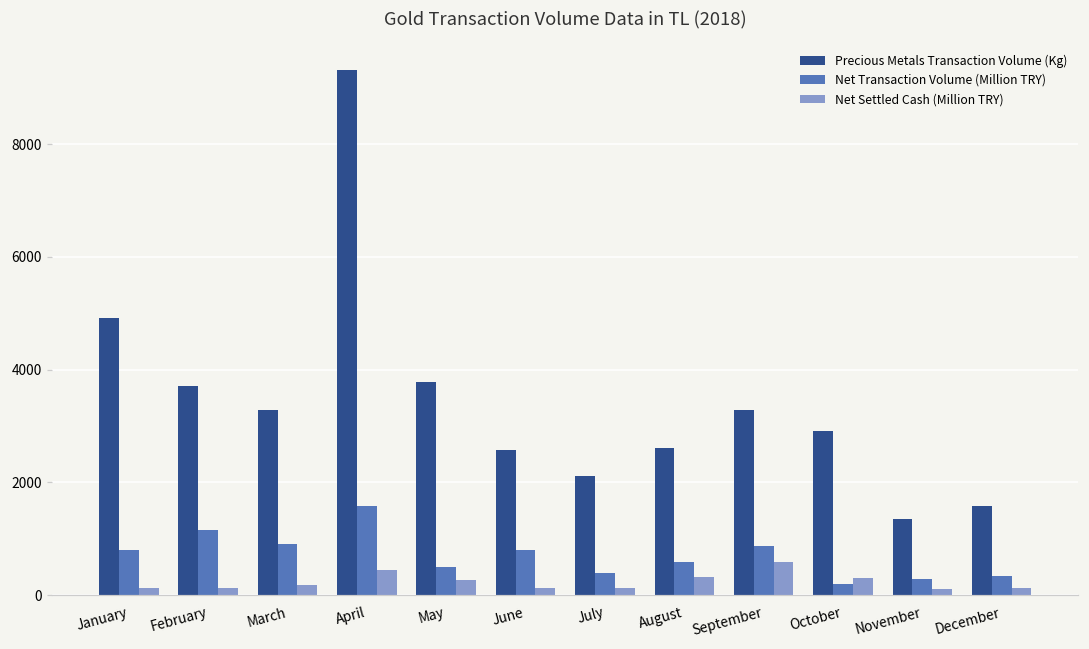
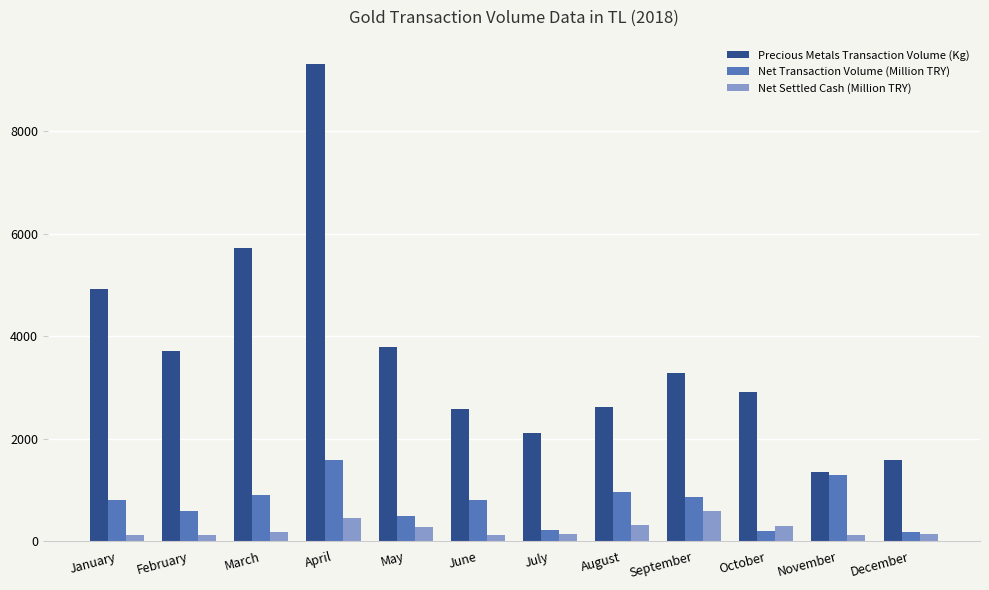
  {
    "Precious Metals Transaction Volume (Kg)": {
      "January": 4900,
      "February": 3700,
-     "March": 3300,
+     "March": 5700,
      "April": 9300,
      "May": 3800,
      "June": 2600,
      "July": 2100,
      "August": 2600,
      "September": 3300,
      "October": 2900,
      "November": 1300,
      "December": 1600
    },
    "Net Transaction Volume (Million TRY)": {
      "January": 800,
-     "February": 1200,
+     "February": 600,
      "March": 900,
      "April": 1600,
      "May": 500,
      "June": 800,
-     "July": 400,
-     "August": 600,
+     "July": 200,
+     "August": 1000,
      "September": 900,
      "October": 200,
-     "November": 300,
-     "December": 300
+     "November": 1300,
+     "December": 200
    },
    "Net Settled Cash (Million TRY)": {
      "January": 100,
      "February": 100,
      "March": 200,
      "April": 400,
      "May": 300,
      "June": 100,
      "July": 100,
      "August": 300,
      "September": 600,
      "October": 300,
      "November": 100,
      "December": 100
    }
  }
